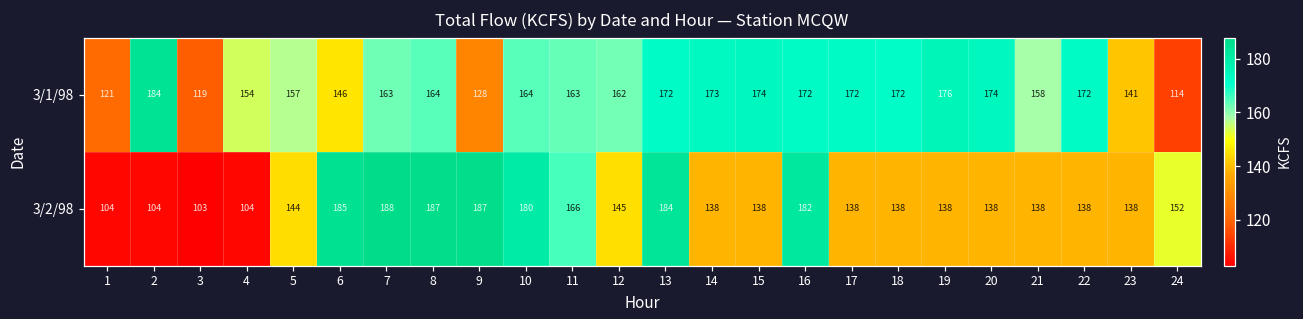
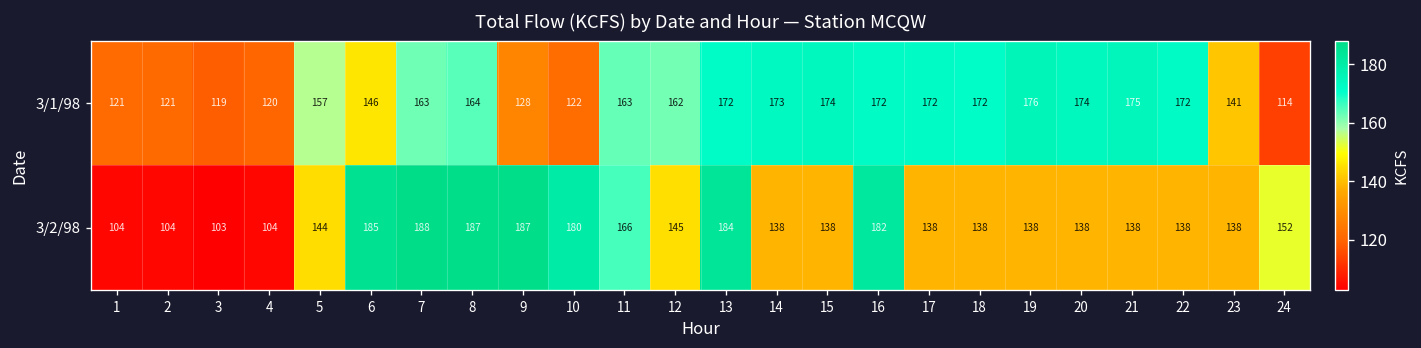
  {
    "3/1/98": {
      "1": 121,
-     "2": 184,
+     "2": 121,
      "3": 119,
-     "4": 154,
+     "4": 120,
      "5": 157,
      "6": 146,
      "7": 163,
      "8": 164,
      "9": 128,
-     "10": 164,
+     "10": 122,
      "11": 163,
      "12": 162,
      "13": 172,
      "14": 173,
      "15": 174,
      "16": 172,
      "17": 172,
      "18": 172,
      "19": 176,
      "20": 174,
-     "21": 158,
+     "21": 175,
      "22": 172,
      "23": 141,
      "24": 114
    },
    "3/2/98": {
      "1": 104,
      "2": 104,
      "3": 103,
      "4": 104,
      "5": 144,
      "6": 185,
      "7": 188,
      "8": 187,
      "9": 187,
      "10": 180,
      "11": 166,
      "12": 145,
      "13": 184,
      "14": 138,
      "15": 138,
      "16": 182,
      "17": 138,
      "18": 138,
      "19": 138,
      "20": 138,
      "21": 138,
      "22": 138,
      "23": 138,
      "24": 152
    }
  }
